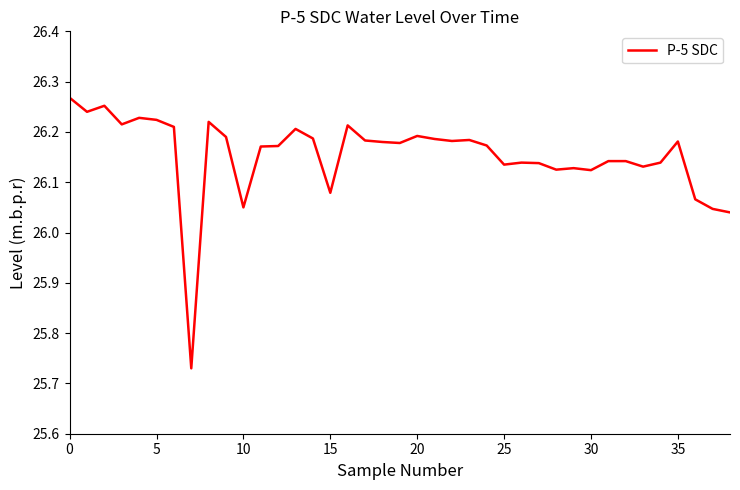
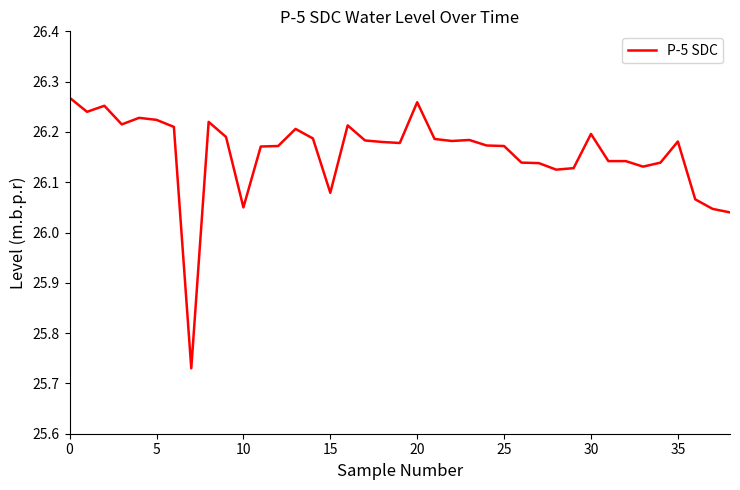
  {
    "0": 26.27,
    "5": 26.22,
    "10": 26.05,
    "15": 26.08,
-   "20": 26.19,
-   "25": 26.14,
-   "30": 26.12,
+   "20": 26.26,
+   "25": 26.17,
+   "30": 26.20,
    "35": 26.18
  }
